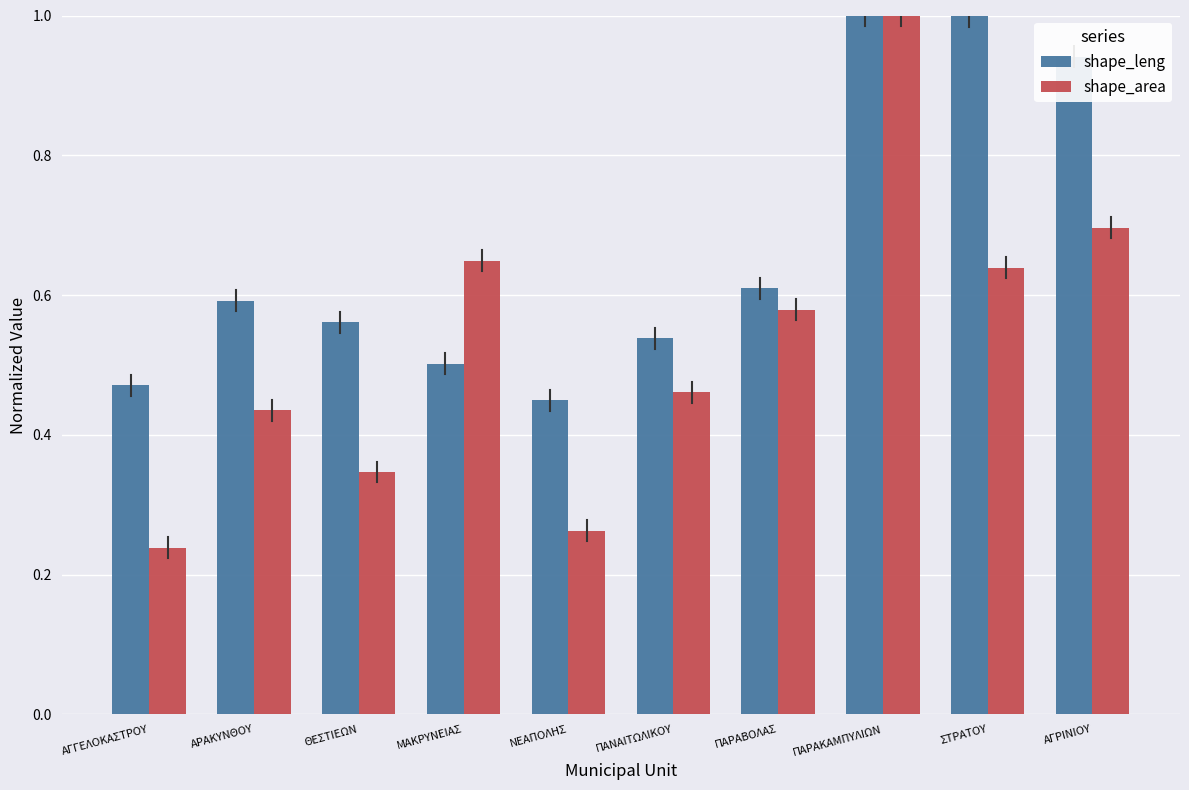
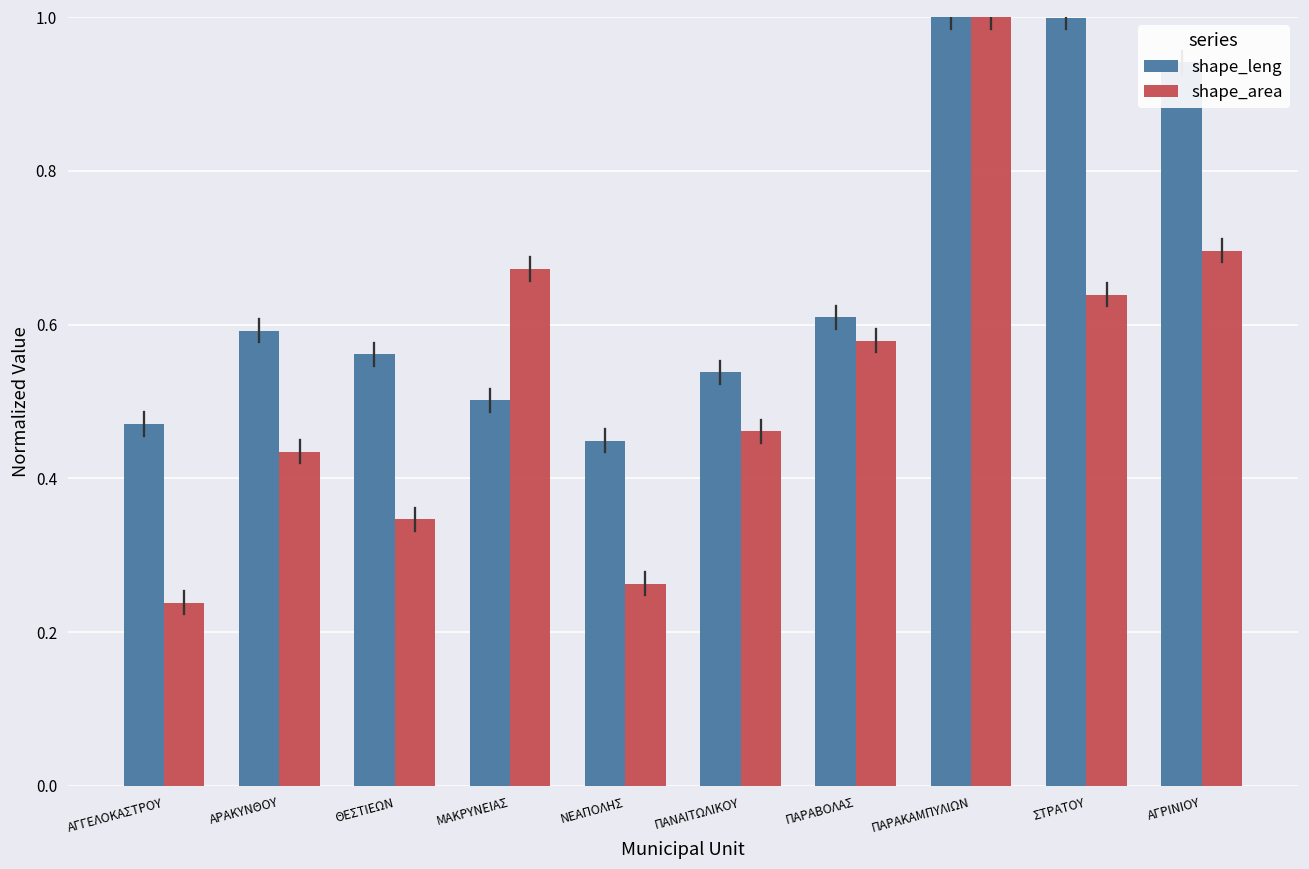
  {
    "shape_leng": {
      "ΑΓΓΕΛΟΚΑΣΤΡΟΥ": 0.47,
      "ΑΡΑΚΥΝΘΟΥ": 0.59,
      "ΘΕΣΤΙΕΩΝ": 0.56,
      "ΜΑΚΡΥΝΕΙΑΣ": 0.50,
      "ΝΕΑΠΟΛΗΣ": 0.45,
      "ΠΑΝΑΙΤΩΛΙΚΟΥ": 0.54,
      "ΠΑΡΑΒΟΛΑΣ": 0.61,
      "ΠΑΡΑΚΑΜΠΥΛΙΩΝ": 1.00,
      "ΣΤΡΑΤΟΥ": 1.00
    },
    "shape_area": {
      "ΑΓΓΕΛΟΚΑΣΤΡΟΥ": 0.24,
      "ΑΡΑΚΥΝΘΟΥ": 0.43,
      "ΘΕΣΤΙΕΩΝ": 0.35,
-     "ΜΑΚΡΥΝΕΙΑΣ": 0.65,
+     "ΜΑΚΡΥΝΕΙΑΣ": 0.67,
      "ΝΕΑΠΟΛΗΣ": 0.26,
      "ΠΑΝΑΙΤΩΛΙΚΟΥ": 0.46,
      "ΠΑΡΑΒΟΛΑΣ": 0.58,
      "ΠΑΡΑΚΑΜΠΥΛΙΩΝ": 1.00,
      "ΣΤΡΑΤΟΥ": 0.64,
      "ΑΓΡΙΝΙΟΥ": 0.70
    }
  }
